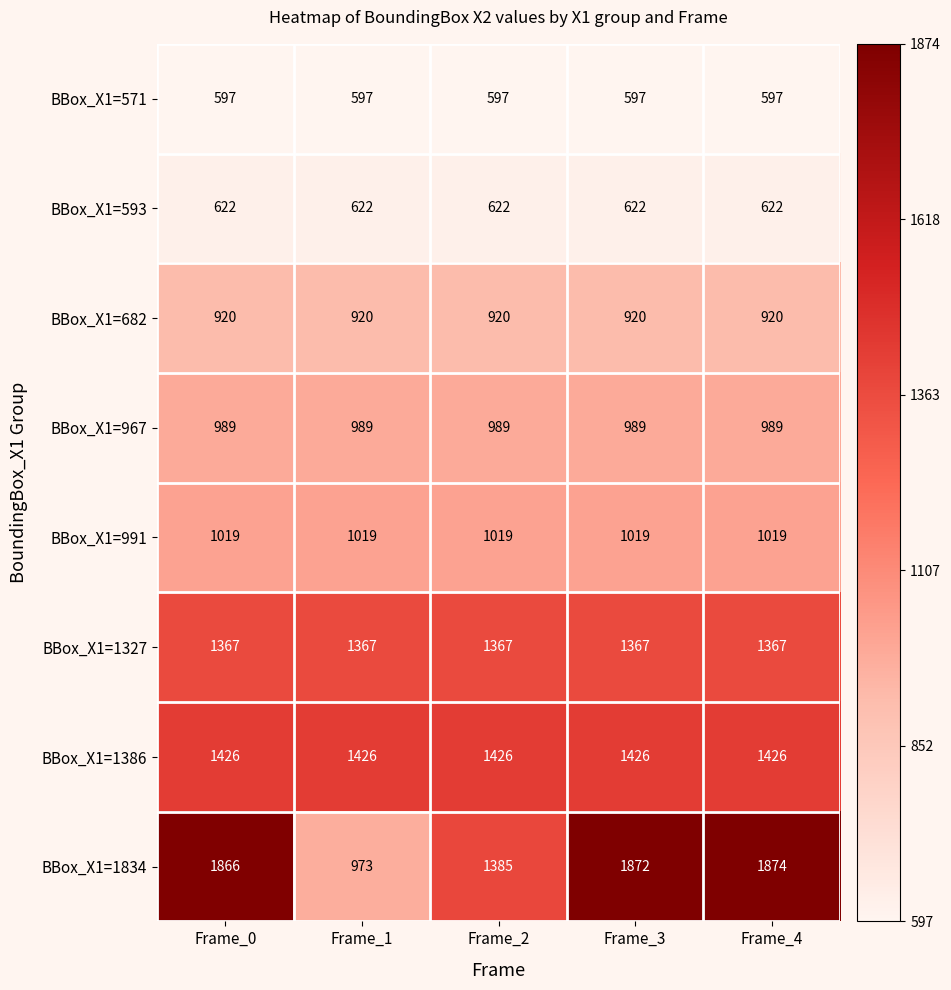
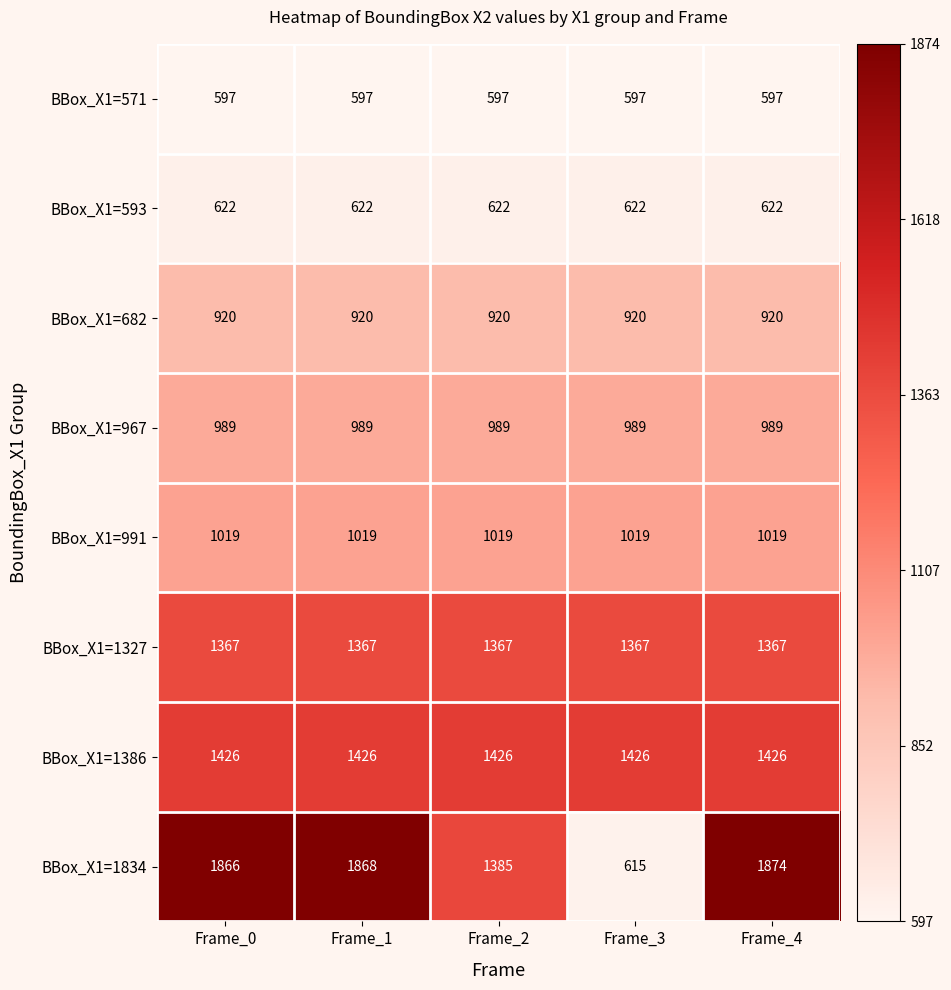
  {
    "BBox_X1=571": {
      "Frame_0": 597,
      "Frame_1": 597,
      "Frame_2": 597,
      "Frame_3": 597,
      "Frame_4": 597
    },
    "BBox_X1=593": {
      "Frame_0": 622,
      "Frame_1": 622,
      "Frame_2": 622,
      "Frame_3": 622,
      "Frame_4": 622
    },
    "BBox_X1=682": {
      "Frame_0": 920,
      "Frame_1": 920,
      "Frame_2": 920,
      "Frame_3": 920,
      "Frame_4": 920
    },
    "BBox_X1=967": {
      "Frame_0": 989,
      "Frame_1": 989,
      "Frame_2": 989,
      "Frame_3": 989,
      "Frame_4": 989
    },
    "BBox_X1=991": {
      "Frame_0": 1019,
      "Frame_1": 1019,
      "Frame_2": 1019,
      "Frame_3": 1019,
      "Frame_4": 1019
    },
    "BBox_X1=1327": {
      "Frame_0": 1367,
      "Frame_1": 1367,
      "Frame_2": 1367,
      "Frame_3": 1367,
      "Frame_4": 1367
    },
    "BBox_X1=1386": {
      "Frame_0": 1426,
      "Frame_1": 1426,
      "Frame_2": 1426,
      "Frame_3": 1426,
      "Frame_4": 1426
    },
    "BBox_X1=1834": {
      "Frame_0": 1866,
-     "Frame_1": 973,
+     "Frame_1": 1868,
      "Frame_2": 1385,
-     "Frame_3": 1872,
+     "Frame_3": 615,
      "Frame_4": 1874
    }
  }
